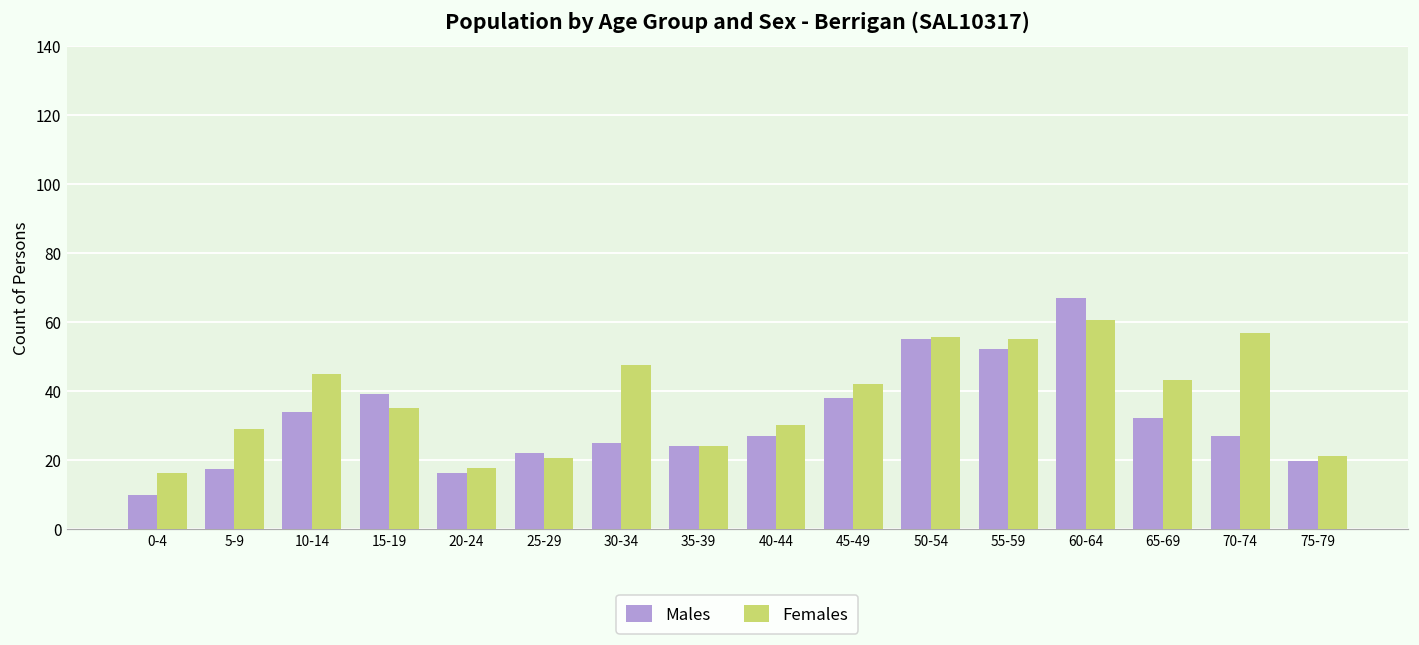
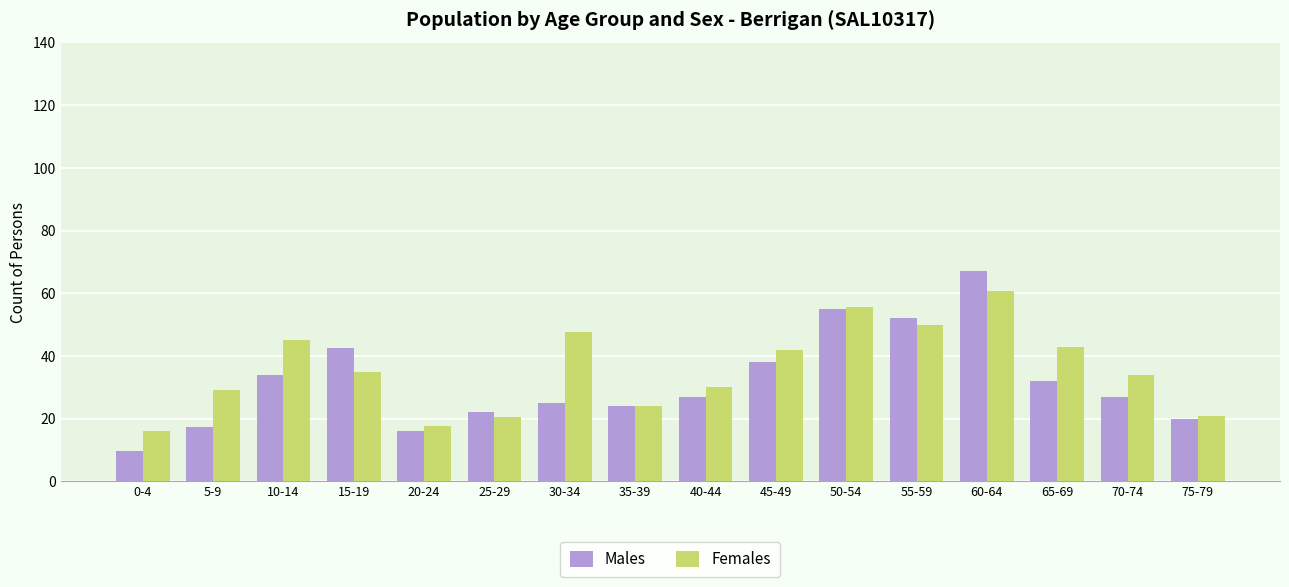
  {
    "Males": {
      "0-4": 10,
      "5-9": 17,
      "10-14": 34,
-     "15-19": 39,
+     "15-19": 43,
      "20-24": 16,
      "25-29": 22,
      "30-34": 25,
      "35-39": 24,
      "40-44": 27,
      "45-49": 38,
      "50-54": 55,
      "55-59": 52,
      "60-64": 67,
      "65-69": 32,
      "70-74": 27,
      "75-79": 20
    },
    "Females": {
      "0-4": 16,
      "5-9": 29,
      "10-14": 45,
      "15-19": 35,
      "20-24": 18,
      "25-29": 20,
      "30-34": 48,
      "35-39": 24,
      "40-44": 30,
      "45-49": 42,
      "50-54": 56,
-     "55-59": 55,
+     "55-59": 50,
      "60-64": 61,
      "65-69": 43,
-     "70-74": 57,
+     "70-74": 34,
      "75-79": 21
    }
  }
